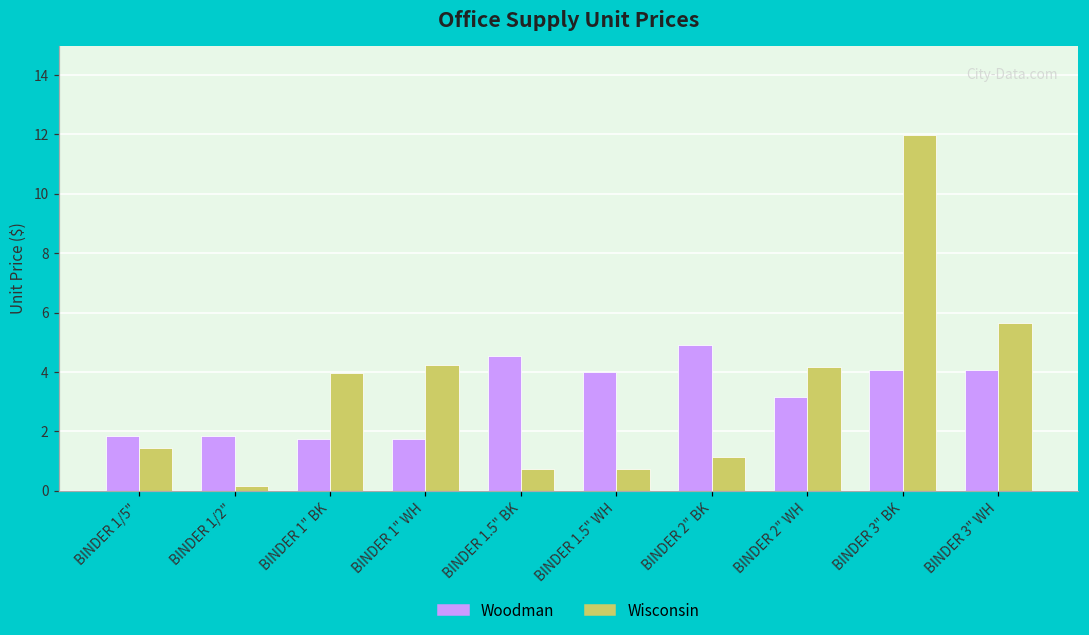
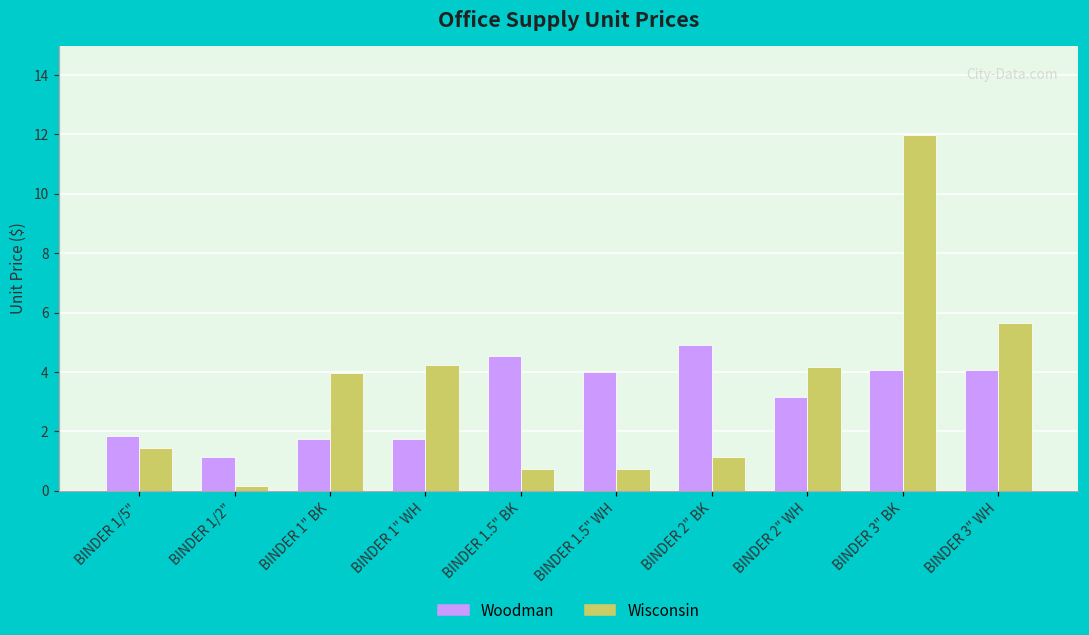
  {
    "Woodman": {
      "BINDER 1/5\"": 1.8,
-     "BINDER 1/2\"": 1.9,
+     "BINDER 1/2\"": 1.1,
      "BINDER 1\" BK": 1.8,
      "BINDER 1\" WH": 1.8,
      "BINDER 1.5\" BK": 4.5,
      "BINDER 1.5\" WH": 4.0,
      "BINDER 2\" BK": 4.9,
      "BINDER 2\" WH": 3.2,
      "BINDER 3\" BK": 4.1,
      "BINDER 3\" WH": 4.1
    },
    "Wisconsin": {
      "BINDER 1/5\"": 1.4,
      "BINDER 1/2\"": 0.2,
      "BINDER 1\" BK": 4.0,
      "BINDER 1\" WH": 4.2,
      "BINDER 1.5\" BK": 0.8,
      "BINDER 1.5\" WH": 0.8,
      "BINDER 2\" BK": 1.2,
      "BINDER 2\" WH": 4.2,
      "BINDER 3\" BK": 12.0,
      "BINDER 3\" WH": 5.6
    }
  }
